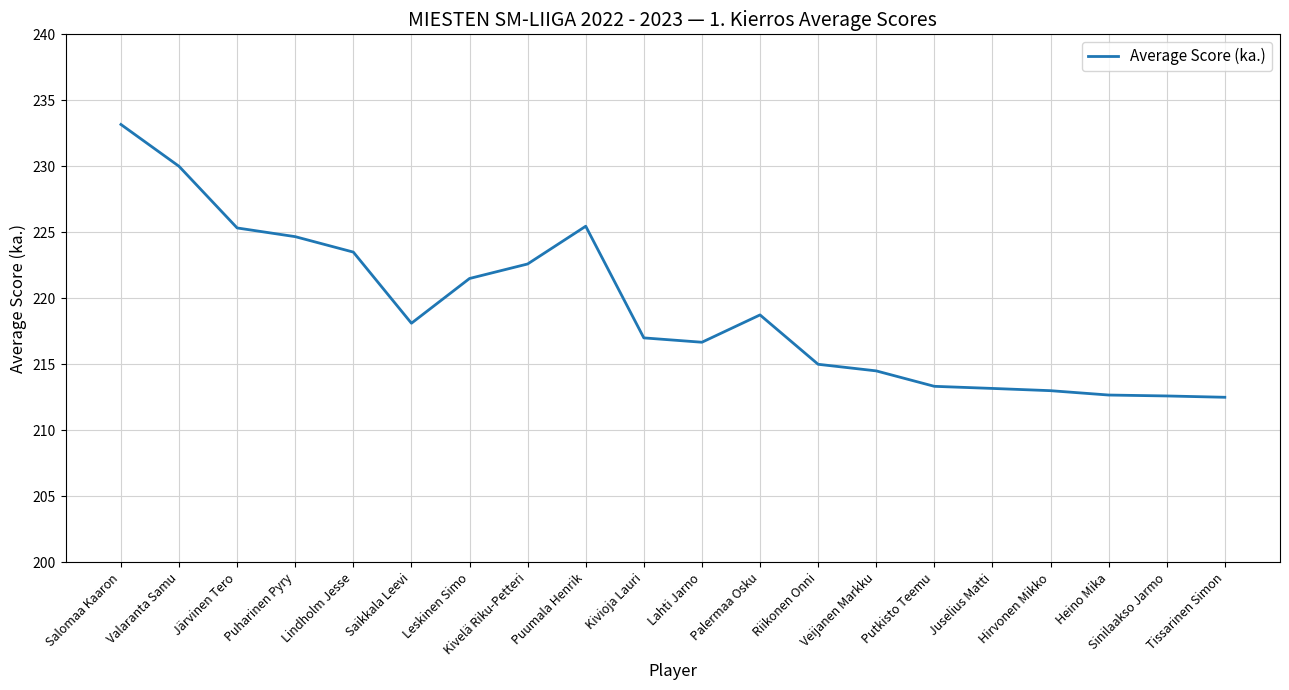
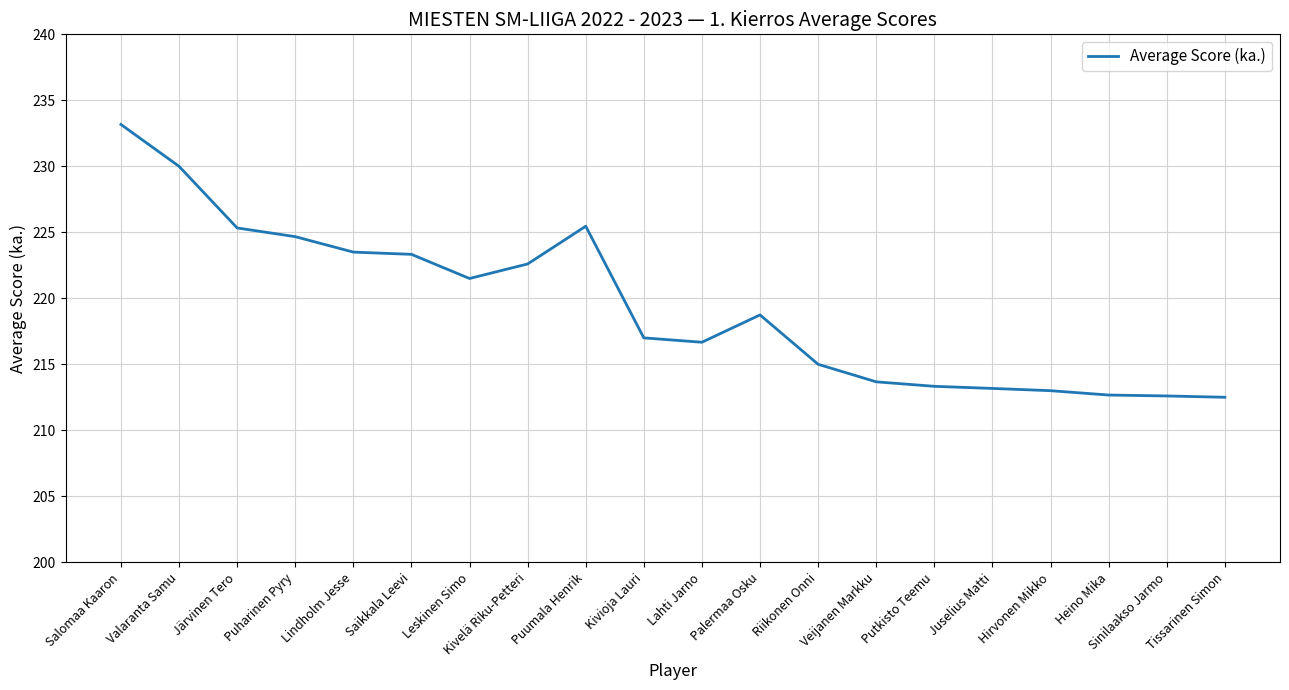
  {
    "Salomaa Kaaron": 233.2,
    "Valaranta Samu": 230.0,
    "Järvinen Tero": 225.3,
    "Puharinen Pyry": 224.7,
    "Lindholm Jesse": 223.5,
-   "Saikkala Leevi": 218.1,
+   "Saikkala Leevi": 223.3,
    "Leskinen Simo": 221.5,
    "Kivelä Riku-Petteri": 222.6,
    "Puumala Henrik": 225.5,
    "Kivioja Lauri": 217.0,
    "Lahti Jarno": 216.7,
    "Palermaa Osku": 218.7,
    "Riikonen Onni": 215.0,
-   "Veijanen Markku": 214.5,
+   "Veijanen Markku": 213.7,
    "Putkisto Teemu": 213.3,
    "Juselius Matti": 213.2,
    "Hirvonen Mikko": 213.0,
    "Heino Mika": 212.7,
    "Sinilaakso Jarmo": 212.6,
    "Tissarinen Simon": 212.5
  }
